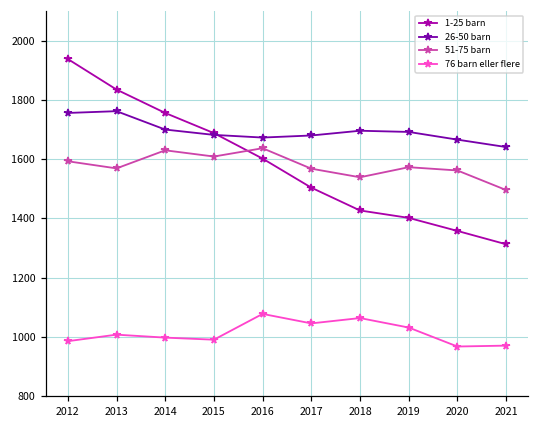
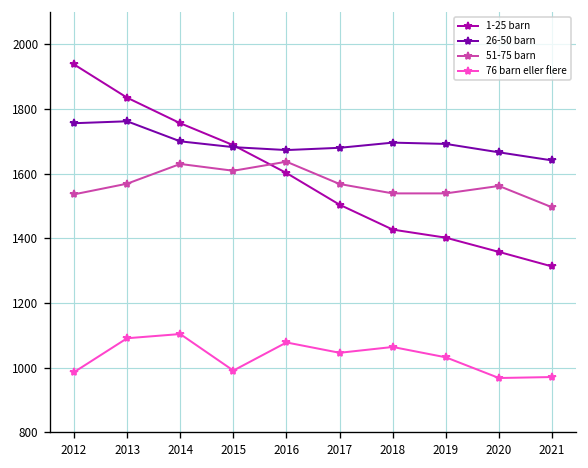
  {
    "51-75 barn": {
-     "2012": 1590,
+     "2012": 1540,
      "2013": 1570,
      "2014": 1630,
      "2015": 1610,
      "2016": 1640,
      "2017": 1570,
      "2018": 1540,
-     "2019": 1570,
+     "2019": 1540,
      "2020": 1560,
      "2021": 1500
    },
    "76 barn eller flere": {
      "2012": 990,
-     "2013": 1010,
-     "2014": 1000,
+     "2013": 1090,
+     "2014": 1100,
      "2015": 990,
      "2016": 1080,
      "2017": 1050,
      "2018": 1060,
      "2019": 1030,
      "2020": 970,
      "2021": 970
    }
  }
